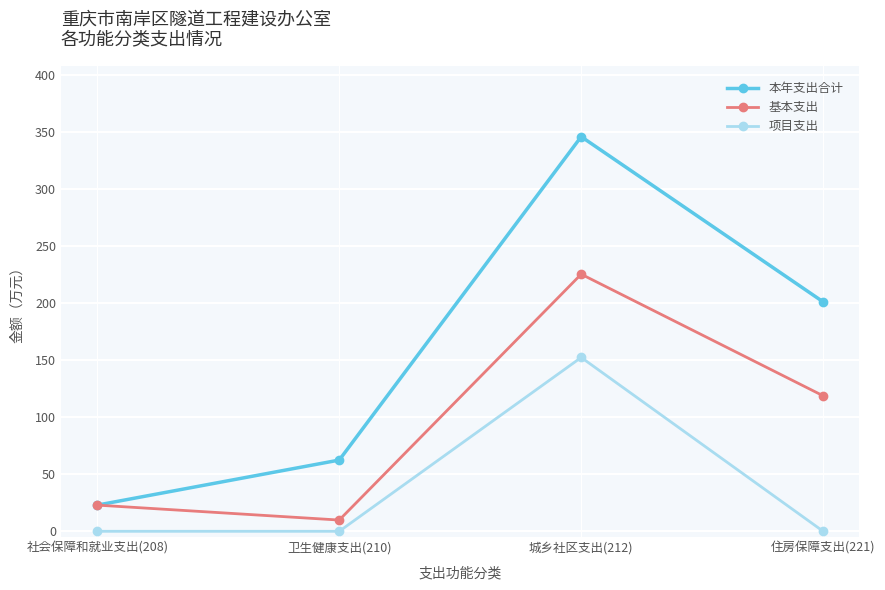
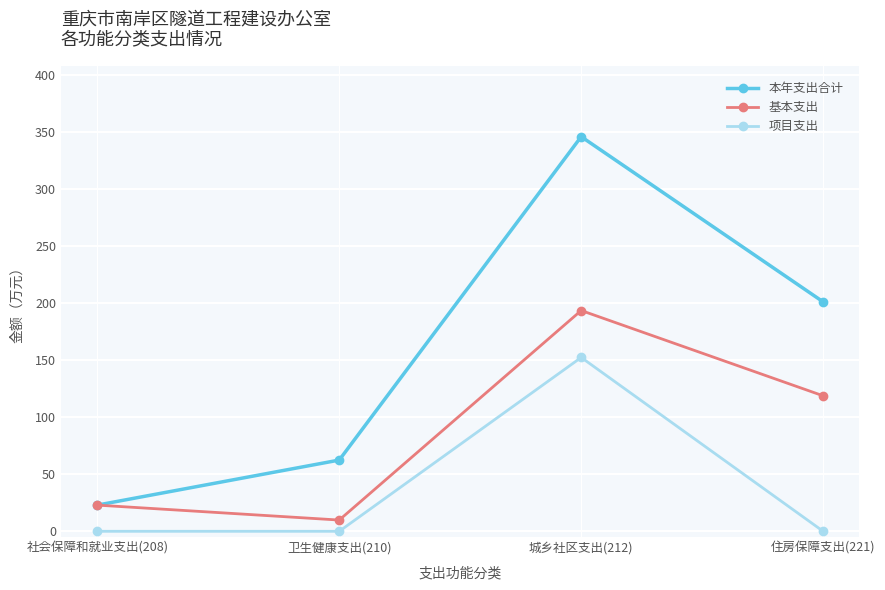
  {
    "本年支出合计": {
      "卫生健康支出(210)": 62,
      "城乡社区支出(212)": 346,
      "住房保障支出(221)": 201
    },
    "基本支出": {
      "卫生健康支出(210)": 10,
-     "城乡社区支出(212)": 225,
+     "城乡社区支出(212)": 194,
      "住房保障支出(221)": 119
    },
    "项目支出": {
      "社会保障和就业支出(208)": 0,
      "卫生健康支出(210)": 0,
      "城乡社区支出(212)": 152,
      "住房保障支出(221)": 0
    }
  }
